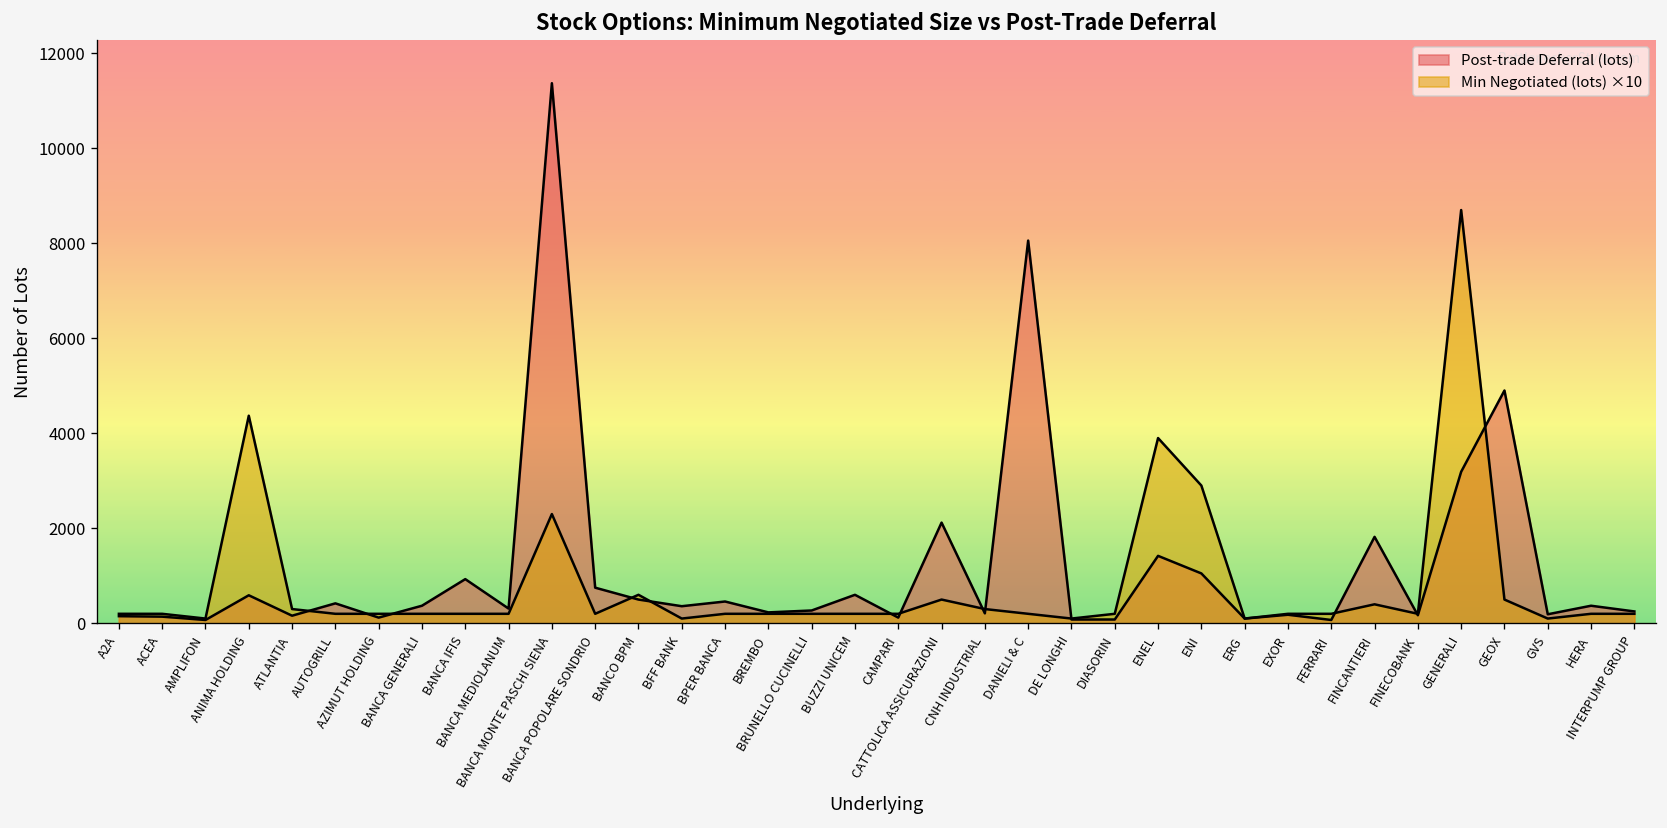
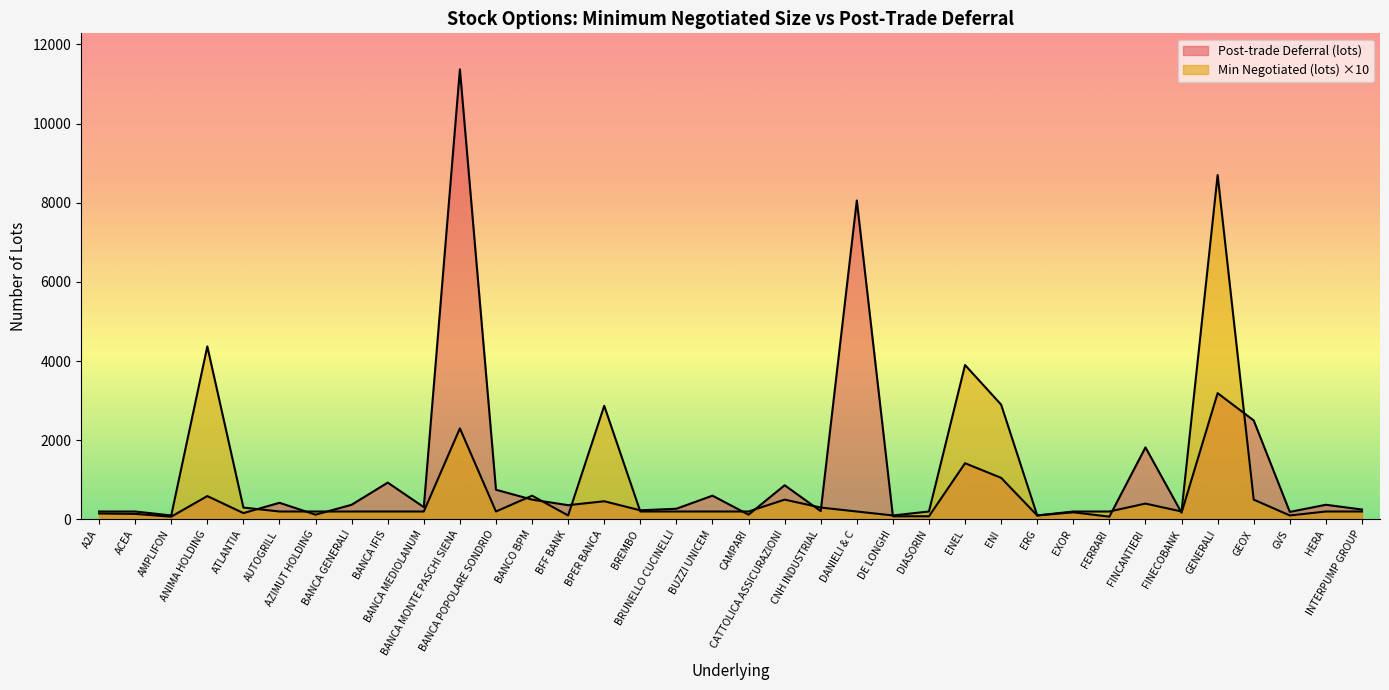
  {
    "Post-trade Deferral (lots)": {
      "ANIMA HOLDING": 600,
      "ATLANTIA": 200,
      "AUTOGRILL": 400,
      "AZIMUT HOLDING": 100,
      "BANCA GENERALI": 400,
      "BANCA IFIS": 900,
      "BANCA MEDIOLANUM": 300,
      "BANCA MONTE PASCHI SIENA": 11400,
      "BANCA POPOLARE SONDRIO": 800,
      "BANCO BPM": 500,
      "BFF BANK": 400,
      "BPER BANCA": 500,
      "BRUNELLO CUCINELLI": 300,
      "BUZZI UNICEM": 600,
      "CAMPARI": 100,
-     "CATTOLICA ASSICURAZIONI": 2100,
+     "CATTOLICA ASSICURAZIONI": 900,
      "CNH INDUSTRIAL": 200,
      "DANIELI & C": 8100,
      "DIASORIN": 100,
      "ENEL": 1400,
      "ENI": 1100,
      "FERRARI": 100,
      "FINCANTIERI": 1800,
      "GENERALI": 3200,
-     "GEOX": 4900,
+     "GEOX": 2500,
      "GVS": 200,
      "HERA": 400
    },
    "Min Negotiated (lots) ×10": {
      "ANIMA HOLDING": 4400,
      "ATLANTIA": 300,
      "AUTOGRILL": 200,
      "AZIMUT HOLDING": 200,
      "BANCA GENERALI": 200,
      "BANCA IFIS": 200,
      "BANCA MEDIOLANUM": 200,
      "BANCA MONTE PASCHI SIENA": 2300,
      "BANCA POPOLARE SONDRIO": 200,
      "BANCO BPM": 600,
      "BFF BANK": 100,
-     "BPER BANCA": 200,
+     "BPER BANCA": 2900,
      "BRUNELLO CUCINELLI": 200,
      "BUZZI UNICEM": 200,
      "CAMPARI": 200,
      "CATTOLICA ASSICURAZIONI": 500,
      "CNH INDUSTRIAL": 300,
      "DANIELI & C": 200,
      "DIASORIN": 200,
      "ENEL": 3900,
      "ENI": 2900,
      "FERRARI": 200,
      "FINCANTIERI": 400,
      "GENERALI": 8700,
      "GEOX": 500,
      "GVS": 100,
      "HERA": 200
    }
  }
